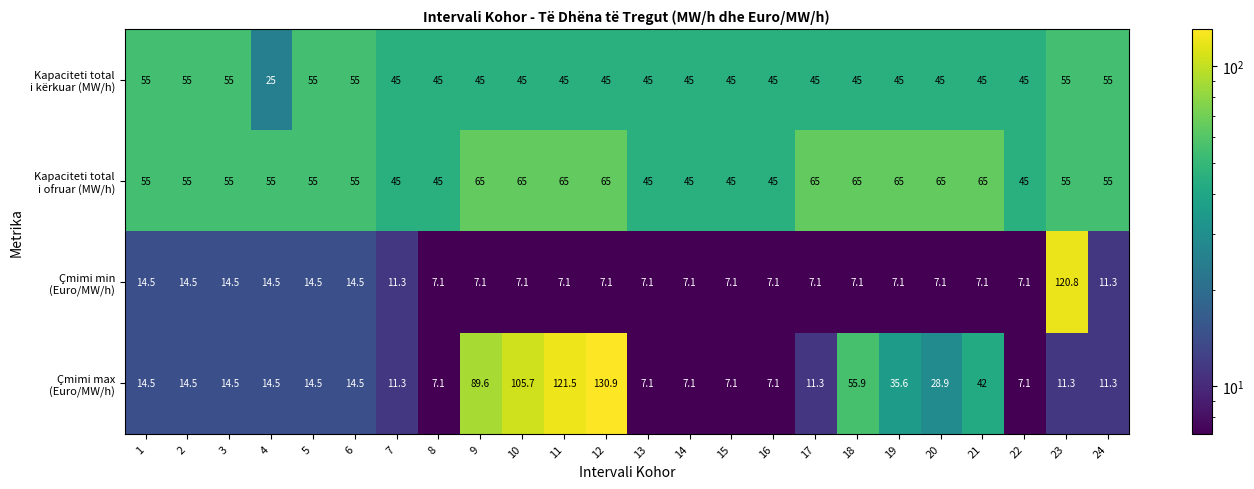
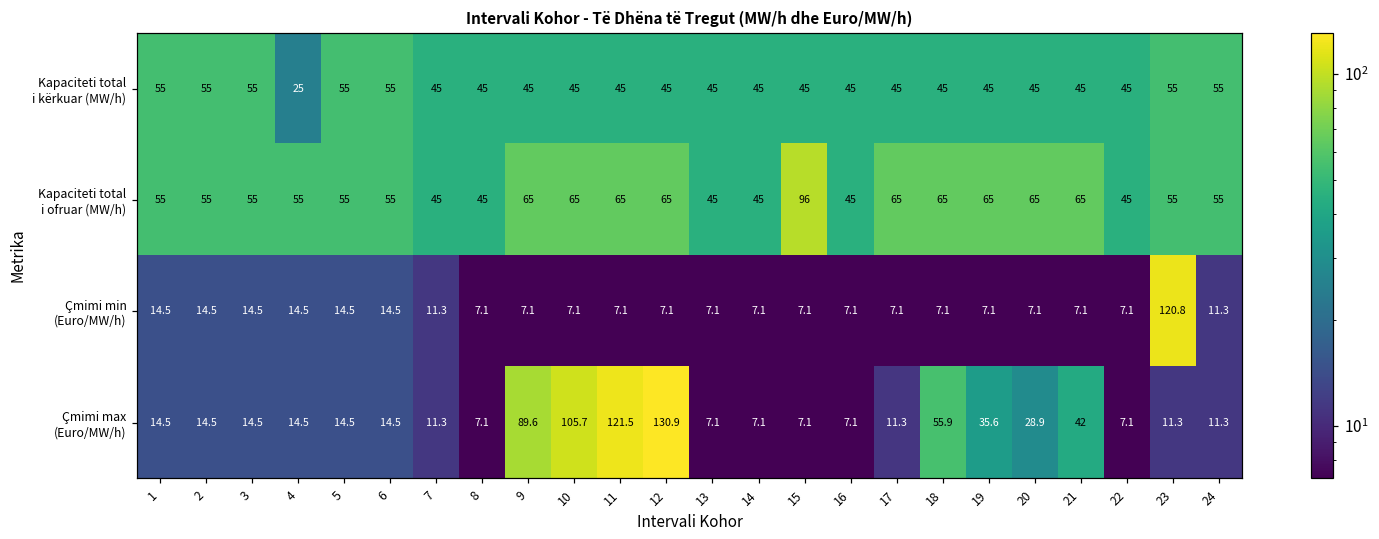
  {
    "Kapaciteti total i kërkuar (MW/h)": {
      "1": 55,
      "2": 55,
      "3": 55,
      "4": 25,
      "5": 55,
      "6": 55,
      "7": 45,
      "8": 45,
      "9": 45,
      "10": 45,
      "11": 45,
      "12": 45,
      "13": 45,
      "14": 45,
      "15": 45,
      "16": 45,
      "17": 45,
      "18": 45,
      "19": 45,
      "20": 45,
      "21": 45,
      "22": 45,
      "23": 55,
      "24": 55
    },
    "Kapaciteti total i ofruar (MW/h)": {
      "1": 55,
      "2": 55,
      "3": 55,
      "4": 55,
      "5": 55,
      "6": 55,
      "7": 45,
      "8": 45,
      "9": 65,
      "10": 65,
      "11": 65,
      "12": 65,
      "13": 45,
      "14": 45,
-     "15": 45,
+     "15": 96,
      "16": 45,
      "17": 65,
      "18": 65,
      "19": 65,
      "20": 65,
      "21": 65,
      "22": 45,
      "23": 55,
      "24": 55
    },
    "Çmimi min (Euro/MW/h)": {
      "1": 14.5,
      "2": 14.5,
      "3": 14.5,
      "4": 14.5,
      "5": 14.5,
      "6": 14.5,
      "7": 11.3,
      "8": 7.1,
      "9": 7.1,
      "10": 7.1,
      "11": 7.1,
      "12": 7.1,
      "13": 7.1,
      "14": 7.1,
      "15": 7.1,
      "16": 7.1,
      "17": 7.1,
      "18": 7.1,
      "19": 7.1,
      "20": 7.1,
      "21": 7.1,
      "22": 7.1,
      "23": 120.8,
      "24": 11.3
    },
    "Çmimi max (Euro/MW/h)": {
      "1": 14.5,
      "2": 14.5,
      "3": 14.5,
      "4": 14.5,
      "5": 14.5,
      "6": 14.5,
      "7": 11.3,
      "8": 7.1,
      "9": 89.6,
      "10": 105.7,
      "11": 121.5,
      "12": 130.9,
      "13": 7.1,
      "14": 7.1,
      "15": 7.1,
      "16": 7.1,
      "17": 11.3,
      "18": 55.9,
      "19": 35.6,
      "20": 28.9,
      "21": 42,
      "22": 7.1,
      "23": 11.3,
      "24": 11.3
    }
  }
